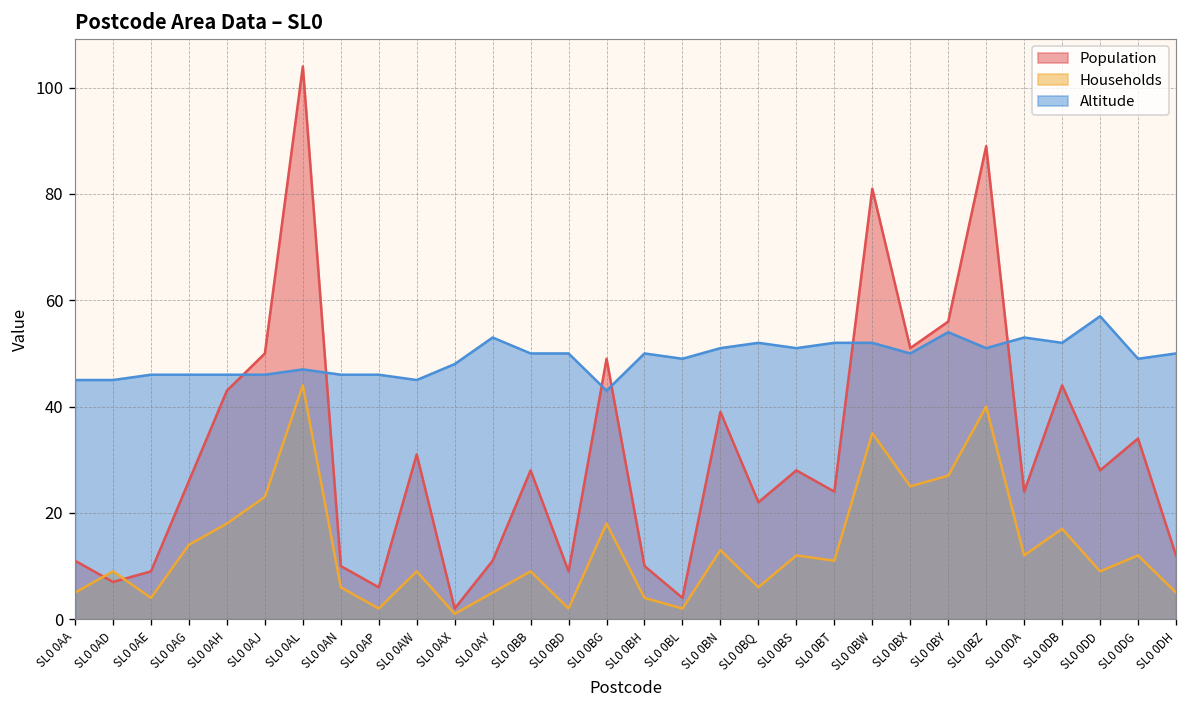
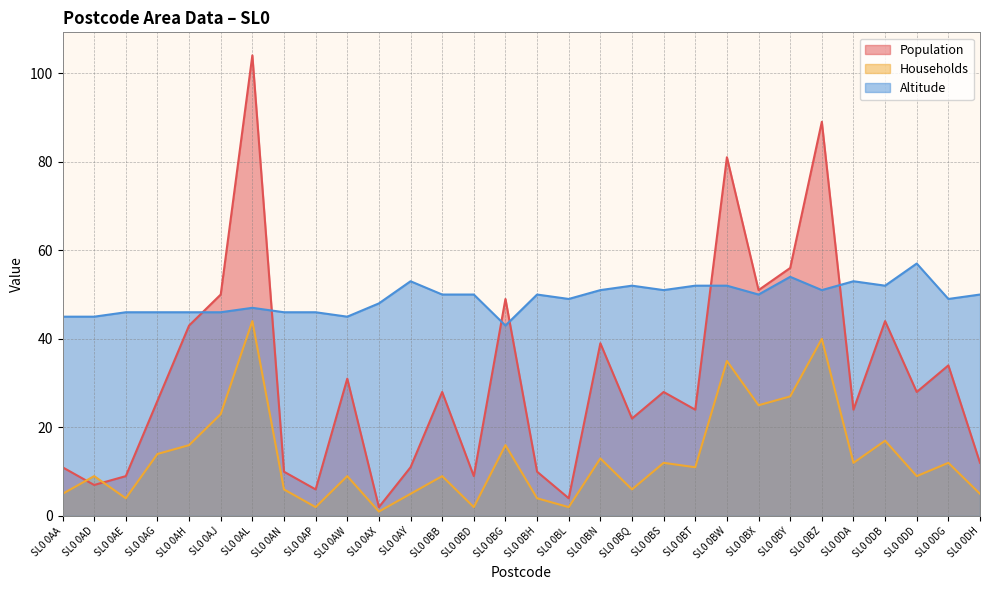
  {
    "Population": {
      "SL0 0AA": 11,
      "SL0 0AD": 7,
      "SL0 0AE": 9,
      "SL0 0AG": 26,
      "SL0 0AH": 43,
      "SL0 0AJ": 50,
      "SL0 0AL": 104,
      "SL0 0AN": 10,
      "SL0 0AP": 6,
      "SL0 0AW": 31,
      "SL0 0AX": 2,
      "SL0 0AY": 11,
      "SL0 0BB": 28,
      "SL0 0BD": 9,
      "SL0 0BG": 49,
      "SL0 0BH": 10,
      "SL0 0BL": 4,
      "SL0 0BN": 39,
      "SL0 0BQ": 22,
      "SL0 0BS": 28,
      "SL0 0BT": 24,
      "SL0 0BW": 81,
      "SL0 0BX": 51,
      "SL0 0BY": 56,
      "SL0 0BZ": 89,
      "SL0 0DA": 24,
      "SL0 0DB": 44,
      "SL0 0DD": 28,
      "SL0 0DG": 34,
      "SL0 0DH": 12
    },
    "Households": {
      "SL0 0AA": 5,
      "SL0 0AD": 9,
      "SL0 0AE": 4,
      "SL0 0AG": 14,
-     "SL0 0AH": 18,
+     "SL0 0AH": 16,
      "SL0 0AJ": 23,
      "SL0 0AL": 44,
      "SL0 0AN": 6,
      "SL0 0AP": 2,
      "SL0 0AW": 9,
      "SL0 0AX": 1,
      "SL0 0AY": 5,
      "SL0 0BB": 9,
      "SL0 0BD": 2,
-     "SL0 0BG": 18,
+     "SL0 0BG": 16,
      "SL0 0BH": 4,
      "SL0 0BL": 2,
      "SL0 0BN": 13,
      "SL0 0BQ": 6,
      "SL0 0BS": 12,
      "SL0 0BT": 11,
      "SL0 0BW": 35,
      "SL0 0BX": 25,
      "SL0 0BY": 27,
      "SL0 0BZ": 40,
      "SL0 0DA": 12,
      "SL0 0DB": 17,
      "SL0 0DD": 9,
      "SL0 0DG": 12,
      "SL0 0DH": 5
    },
    "Altitude": {
      "SL0 0AA": 45,
      "SL0 0AD": 45,
      "SL0 0AE": 46,
      "SL0 0AG": 46,
      "SL0 0AH": 46,
      "SL0 0AJ": 46,
      "SL0 0AL": 47,
      "SL0 0AN": 46,
      "SL0 0AP": 46,
      "SL0 0AW": 45,
      "SL0 0AX": 48,
      "SL0 0AY": 53,
      "SL0 0BB": 50,
      "SL0 0BD": 50,
      "SL0 0BG": 43,
      "SL0 0BH": 50,
      "SL0 0BL": 49,
      "SL0 0BN": 51,
      "SL0 0BQ": 52,
      "SL0 0BS": 51,
      "SL0 0BT": 52,
      "SL0 0BW": 52,
      "SL0 0BX": 50,
      "SL0 0BY": 54,
      "SL0 0BZ": 51,
      "SL0 0DA": 53,
      "SL0 0DB": 52,
      "SL0 0DD": 57,
      "SL0 0DG": 49,
      "SL0 0DH": 50
    }
  }
